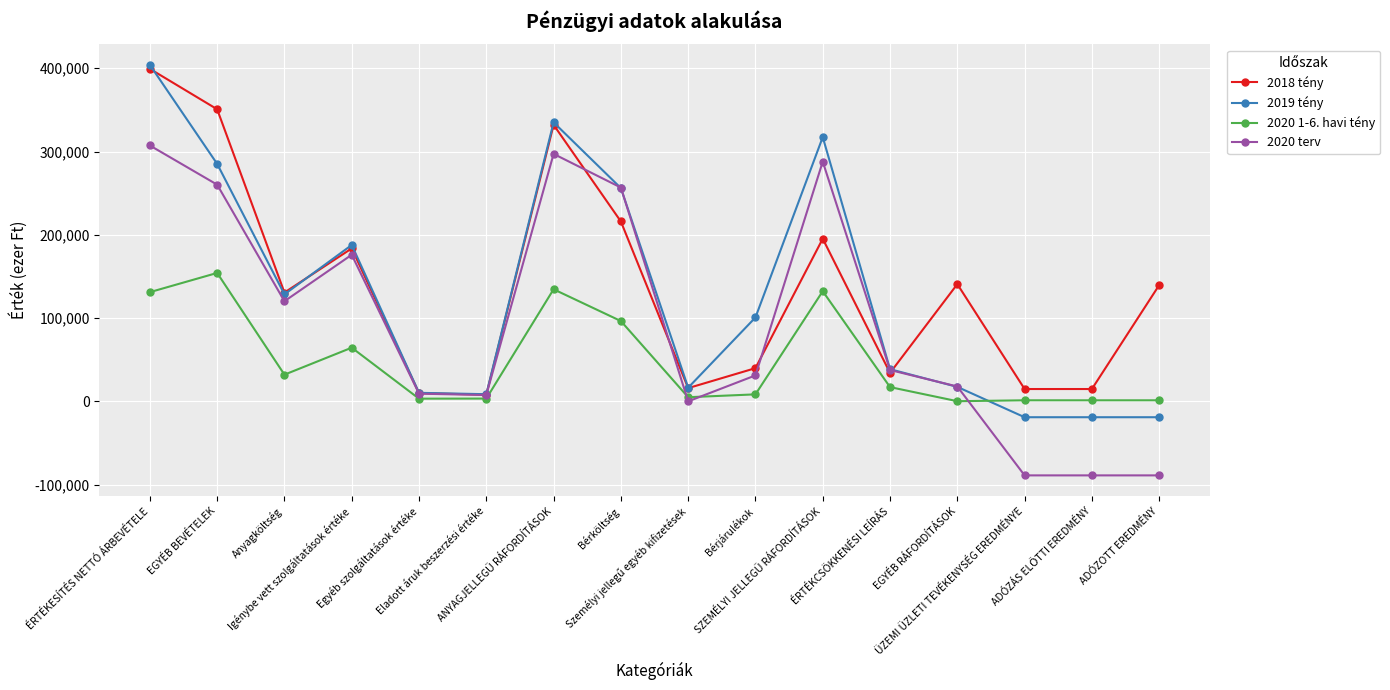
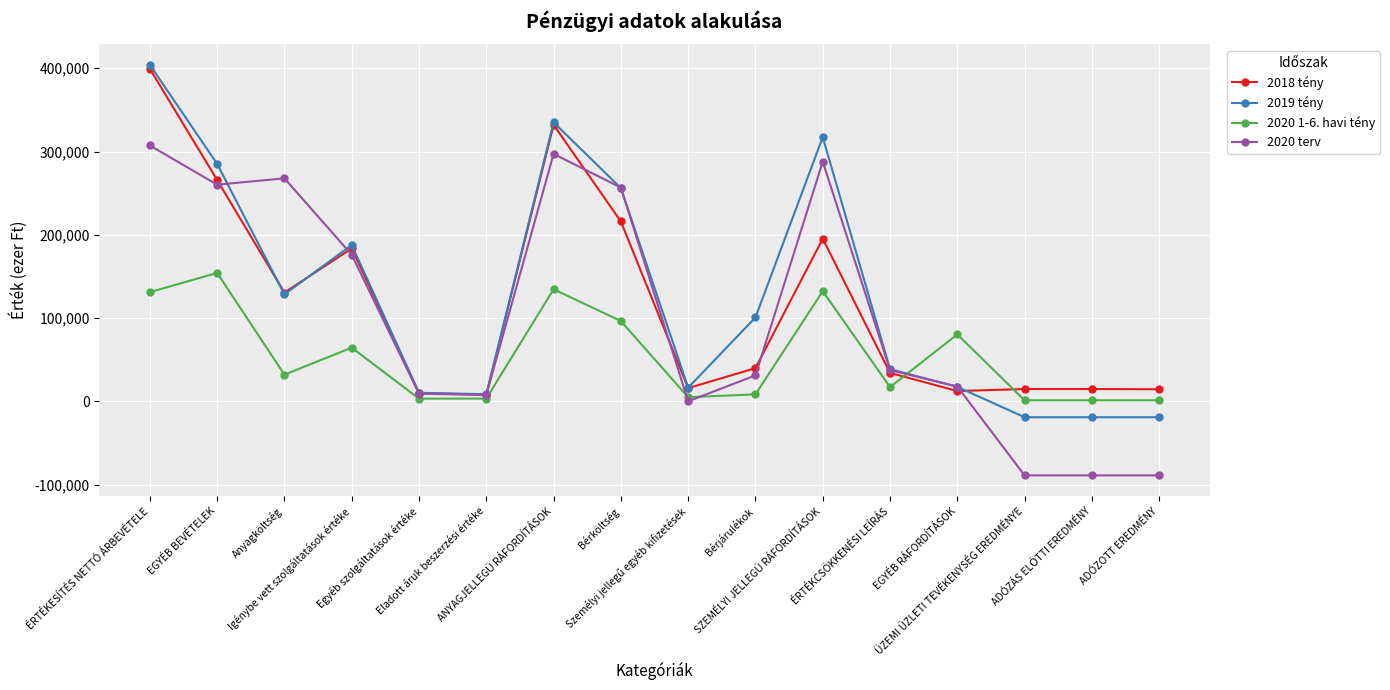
  {
    "2018 tény": {
      "ÉRTÉKESÍTÉS NETTÓ ÁRBEVÉTELE": "400,000",
-     "EGYÉB BEVÉTELEK": "350,000",
+     "EGYÉB BEVÉTELEK": "270,000",
      "Igénybe vett szolgáltatások értéke": "180,000",
      "Bérköltség": "220,000",
      "Bérjárulékok": "40,000",
      "SZEMÉLYI JELLEGŰ RÁFORDÍTÁSOK": "200,000",
      "ÉRTÉKCSÖKKENÉSI LEÍRÁS": "30,000",
-     "EGYÉB RÁFORDÍTÁSOK": "140,000",
+     "EGYÉB RÁFORDÍTÁSOK": "10,000",
      "ÜZEMI ÜZLETI TEVÉKENYSÉG EREDMÉNYE": "10,000",
      "ADÓZÁS ELŐTTI EREDMÉNY": "10,000",
-     "ADÓZOTT EREDMÉNY": "140,000"
+     "ADÓZOTT EREDMÉNY": "10,000"
    },
    "2019 tény": {
      "ÉRTÉKESÍTÉS NETTÓ ÁRBEVÉTELE": "400,000",
      "EGYÉB BEVÉTELEK": "290,000",
      "Igénybe vett szolgáltatások értéke": "190,000",
      "Bérjárulékok": "100,000",
      "SZEMÉLYI JELLEGŰ RÁFORDÍTÁSOK": "320,000",
      "ÜZEMI ÜZLETI TEVÉKENYSÉG EREDMÉNYE": "-20,000",
      "ADÓZÁS ELŐTTI EREDMÉNY": "-20,000",
      "ADÓZOTT EREDMÉNY": "-20,000"
    },
    "2020 1-6. havi tény": {
      "ÉRTÉKESÍTÉS NETTÓ ÁRBEVÉTELE": "130,000",
      "EGYÉB BEVÉTELEK": "150,000",
      "Anyagköltség": "30,000",
      "Igénybe vett szolgáltatások értéke": "60,000",
      "Egyéb szolgáltatások értéke": "0",
      "Eladott áruk beszerzési értéke": "0",
      "ANYAGJELLEGŰ RÁFORDÍTÁSOK": "130,000",
      "Bérköltség": "100,000",
      "Személyi jellegű egyéb kifizetések": "0",
      "Bérjárulékok": "10,000",
      "SZEMÉLYI JELLEGŰ RÁFORDÍTÁSOK": "130,000",
      "ÉRTÉKCSÖKKENÉSI LEÍRÁS": "20,000",
-     "EGYÉB RÁFORDÍTÁSOK": "0",
+     "EGYÉB RÁFORDÍTÁSOK": "80,000",
      "ÜZEMI ÜZLETI TEVÉKENYSÉG EREDMÉNYE": "0",
      "ADÓZÁS ELŐTTI EREDMÉNY": "0",
      "ADÓZOTT EREDMÉNY": "0"
    },
    "2020 terv": {
      "ÉRTÉKESÍTÉS NETTÓ ÁRBEVÉTELE": "310,000",
      "EGYÉB BEVÉTELEK": "260,000",
-     "Anyagköltség": "120,000",
+     "Anyagköltség": "270,000",
      "Igénybe vett szolgáltatások értéke": "180,000",
      "ANYAGJELLEGŰ RÁFORDÍTÁSOK": "300,000",
      "Személyi jellegű egyéb kifizetések": "0",
      "Bérjárulékok": "30,000",
      "SZEMÉLYI JELLEGŰ RÁFORDÍTÁSOK": "290,000",
      "ÜZEMI ÜZLETI TEVÉKENYSÉG EREDMÉNYE": "-90,000",
      "ADÓZÁS ELŐTTI EREDMÉNY": "-90,000",
      "ADÓZOTT EREDMÉNY": "-90,000"
    }
  }
